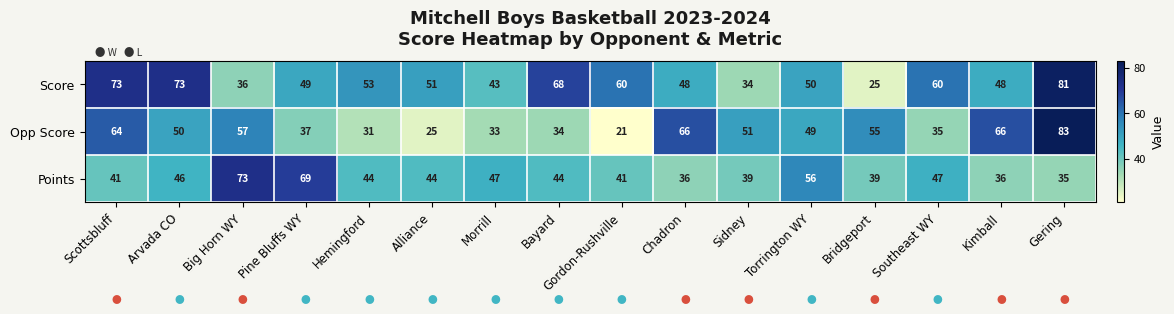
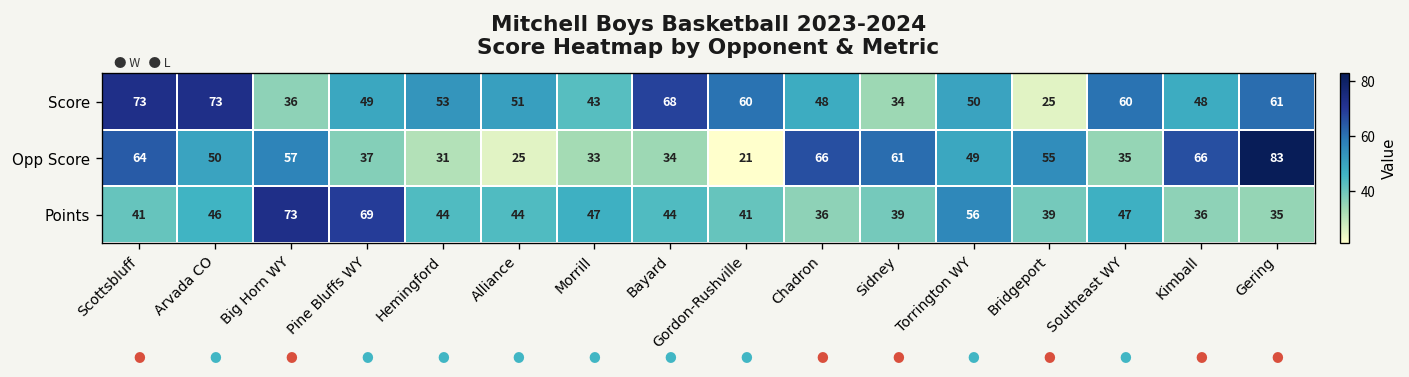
  {
    "Score": {
      "Scottsbluff": 73,
      "Arvada CO": 73,
      "Big Horn WY": 36,
      "Pine Bluffs WY": 49,
      "Hemingford": 53,
      "Alliance": 51,
      "Morrill": 43,
      "Bayard": 68,
      "Gordon-Rushville": 60,
      "Chadron": 48,
      "Sidney": 34,
      "Torrington WY": 50,
      "Bridgeport": 25,
      "Southeast WY": 60,
      "Kimball": 48,
-     "Gering": 81
+     "Gering": 61
    },
    "Opp Score": {
      "Scottsbluff": 64,
      "Arvada CO": 50,
      "Big Horn WY": 57,
      "Pine Bluffs WY": 37,
      "Hemingford": 31,
      "Alliance": 25,
      "Morrill": 33,
      "Bayard": 34,
      "Gordon-Rushville": 21,
      "Chadron": 66,
-     "Sidney": 51,
+     "Sidney": 61,
      "Torrington WY": 49,
      "Bridgeport": 55,
      "Southeast WY": 35,
      "Kimball": 66,
      "Gering": 83
    },
    "Points": {
      "Scottsbluff": 41,
      "Arvada CO": 46,
      "Big Horn WY": 73,
      "Pine Bluffs WY": 69,
      "Hemingford": 44,
      "Alliance": 44,
      "Morrill": 47,
      "Bayard": 44,
      "Gordon-Rushville": 41,
      "Chadron": 36,
      "Sidney": 39,
      "Torrington WY": 56,
      "Bridgeport": 39,
      "Southeast WY": 47,
      "Kimball": 36,
      "Gering": 35
    }
  }
